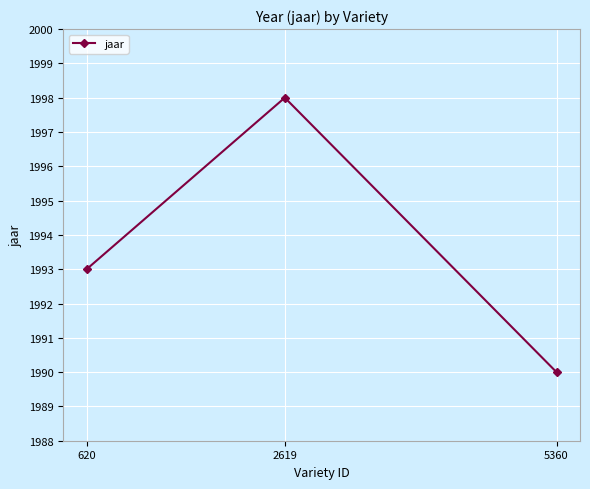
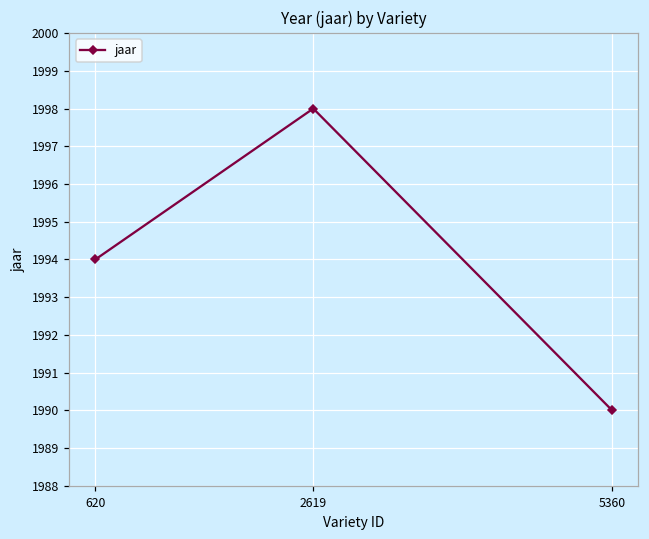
  {
-   "620": 1993,
+   "620": 1994,
    "2619": 1998,
    "5360": 1990
  }
